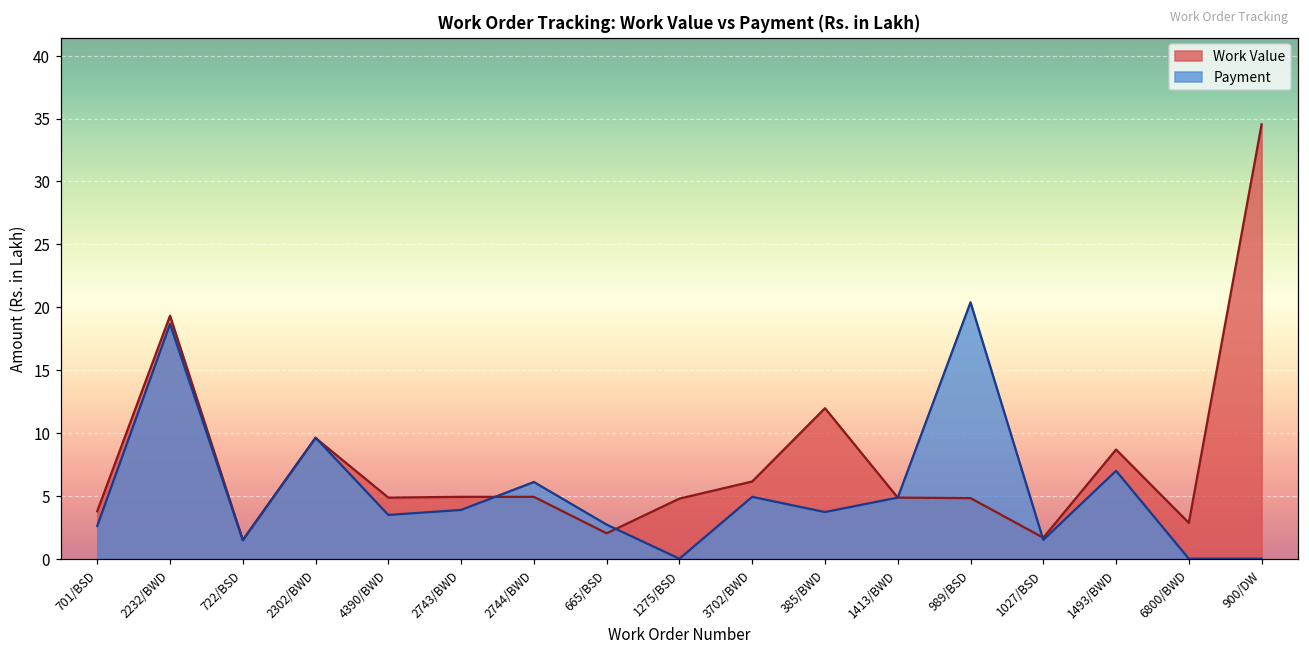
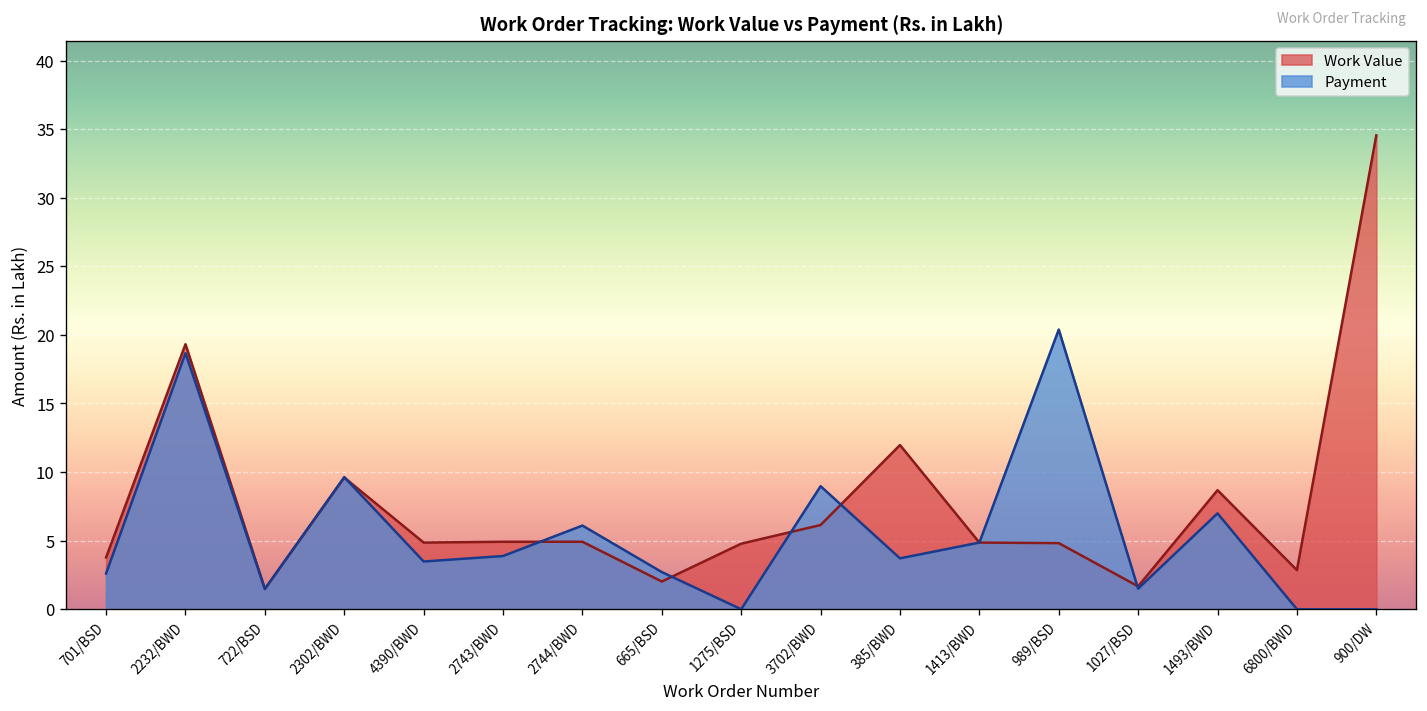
  {
    "Work Value": {
      "701/BSD": 3.8,
      "2232/BWD": 19.3,
      "4390/BWD": 4.9,
      "2743/BWD": 4.9,
      "2744/BWD": 4.9,
      "665/BSD": 2.0,
      "1275/BSD": 4.8,
      "3702/BWD": 6.1,
      "385/BWD": 12.0,
      "989/BSD": 4.8,
      "1493/BWD": 8.7,
      "6800/BWD": 2.9,
      "900/DW": 34.5
    },
    "Payment": {
      "701/BSD": 2.6,
      "2232/BWD": 18.7,
      "4390/BWD": 3.5,
      "2743/BWD": 3.9,
      "2744/BWD": 6.1,
      "665/BSD": 2.7,
      "1275/BSD": 0.0,
-     "3702/BWD": 4.9,
+     "3702/BWD": 9.0,
      "385/BWD": 3.7,
      "989/BSD": 20.4,
      "1493/BWD": 7.0,
      "6800/BWD": 0.0,
      "900/DW": 0.0
    }
  }
